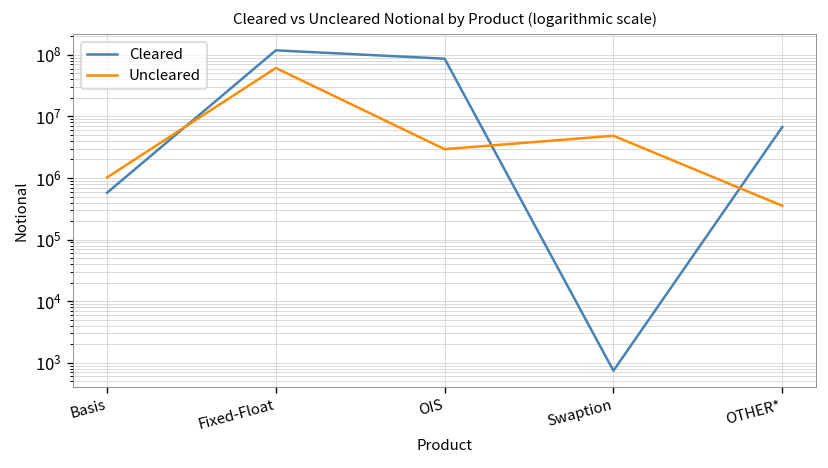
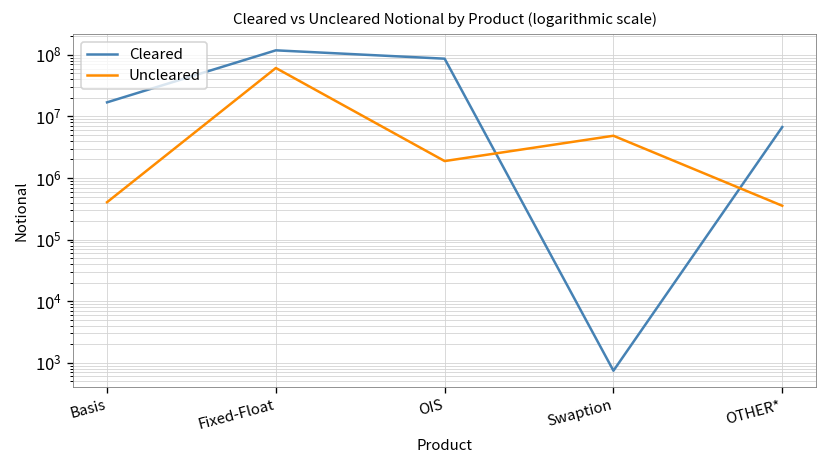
  {
    "Cleared": {
-     "Basis": 600000,
+     "Basis": 17000000,
      "Fixed-Float": 120000000,
      "OIS": 90000000,
      "Swaption": 700,
      "OTHER*": 7000000
    },
    "Uncleared": {
-     "Basis": 1000000,
+     "Basis": 400000,
      "Fixed-Float": 60000000,
-     "OIS": 3000000,
+     "OIS": 1900000,
      "Swaption": 5000000,
      "OTHER*": 400000
    }
  }
